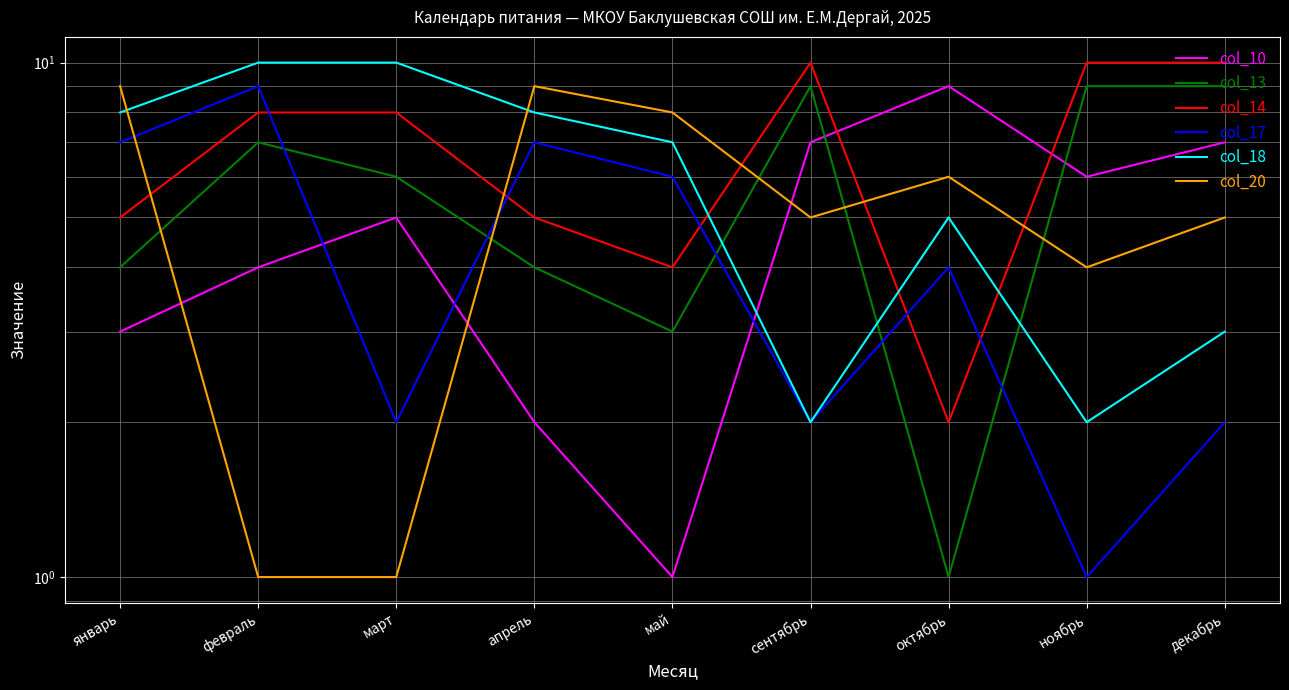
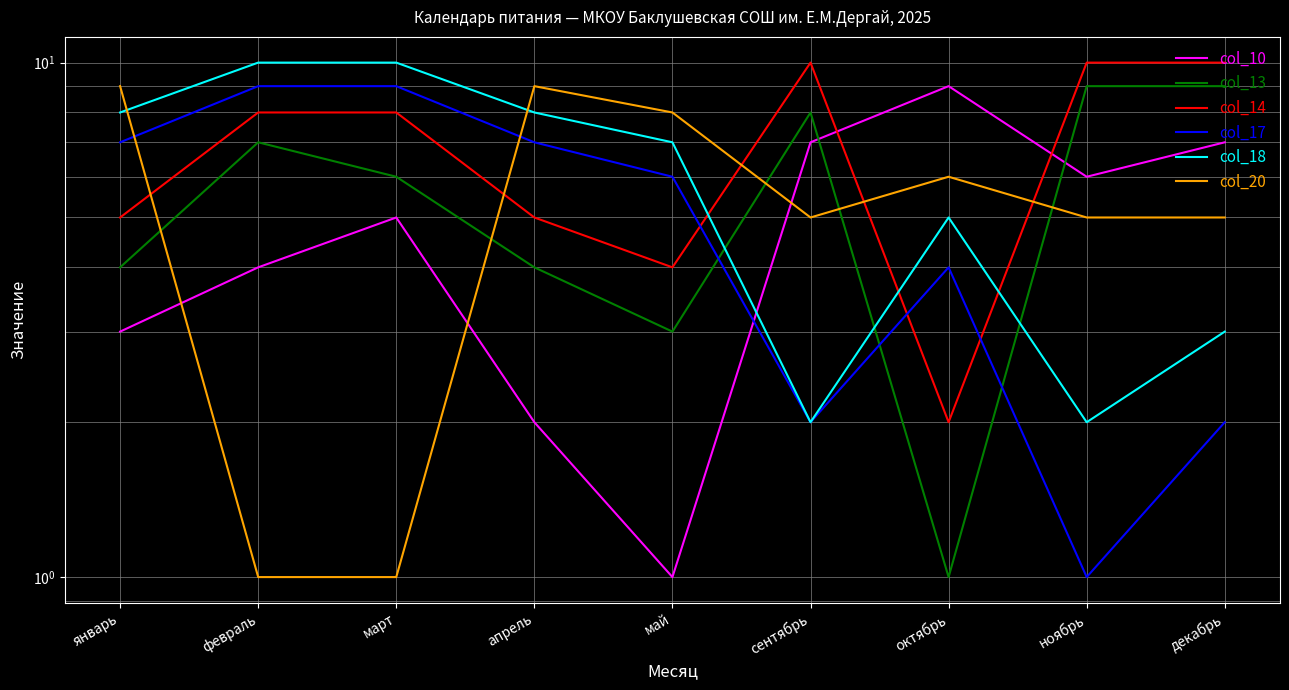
  {
    "col_10": {
      "январь": 3,
      "февраль": 4,
      "март": 5,
      "апрель": 2,
      "май": 1,
      "сентябрь": 7,
      "октябрь": 9,
      "ноябрь": 6,
      "декабрь": 7
    },
    "col_13": {
      "январь": 4,
      "февраль": 7,
      "март": 6,
      "апрель": 4,
      "май": 3,
-     "сентябрь": 9,
+     "сентябрь": 8,
      "октябрь": 1,
      "ноябрь": 9,
      "декабрь": 9
    },
    "col_14": {
      "январь": 5,
      "февраль": 8,
      "март": 8,
      "апрель": 5,
      "май": 4,
      "сентябрь": 10,
      "октябрь": 2,
      "ноябрь": 10,
      "декабрь": 10
    },
    "col_17": {
      "январь": 7,
      "февраль": 9,
-     "март": 2,
+     "март": 9,
      "апрель": 7,
      "май": 6,
      "октябрь": 4,
      "ноябрь": 1,
      "декабрь": 2
    },
    "col_18": {
      "январь": 8,
      "февраль": 10,
      "март": 10,
      "апрель": 8,
      "май": 7,
      "октябрь": 5,
      "ноябрь": 2,
      "декабрь": 3
    },
    "col_20": {
      "январь": 9,
      "февраль": 1,
      "март": 1,
      "апрель": 9,
      "май": 8,
      "сентябрь": 5,
      "октябрь": 6,
-     "ноябрь": 4,
+     "ноябрь": 5,
      "декабрь": 5
    }
  }
